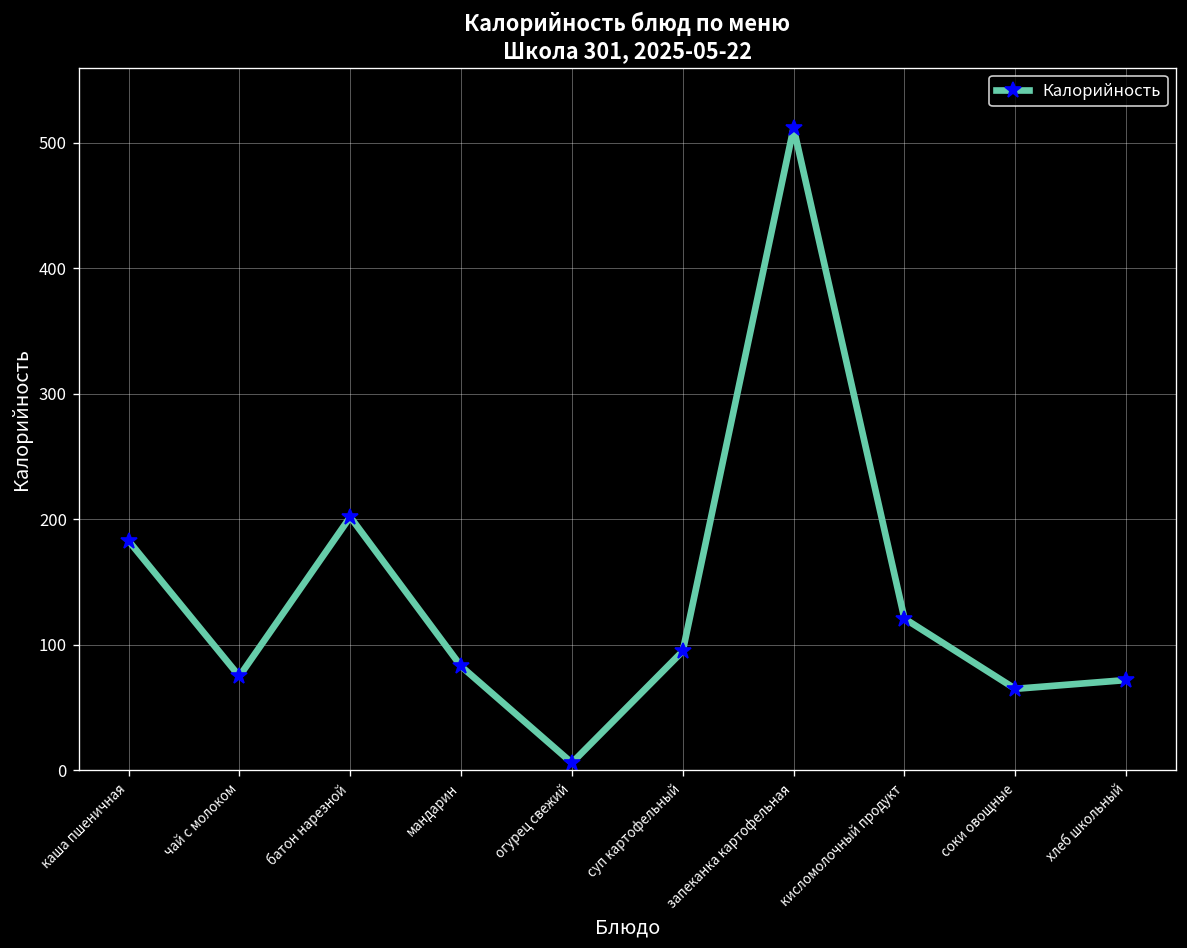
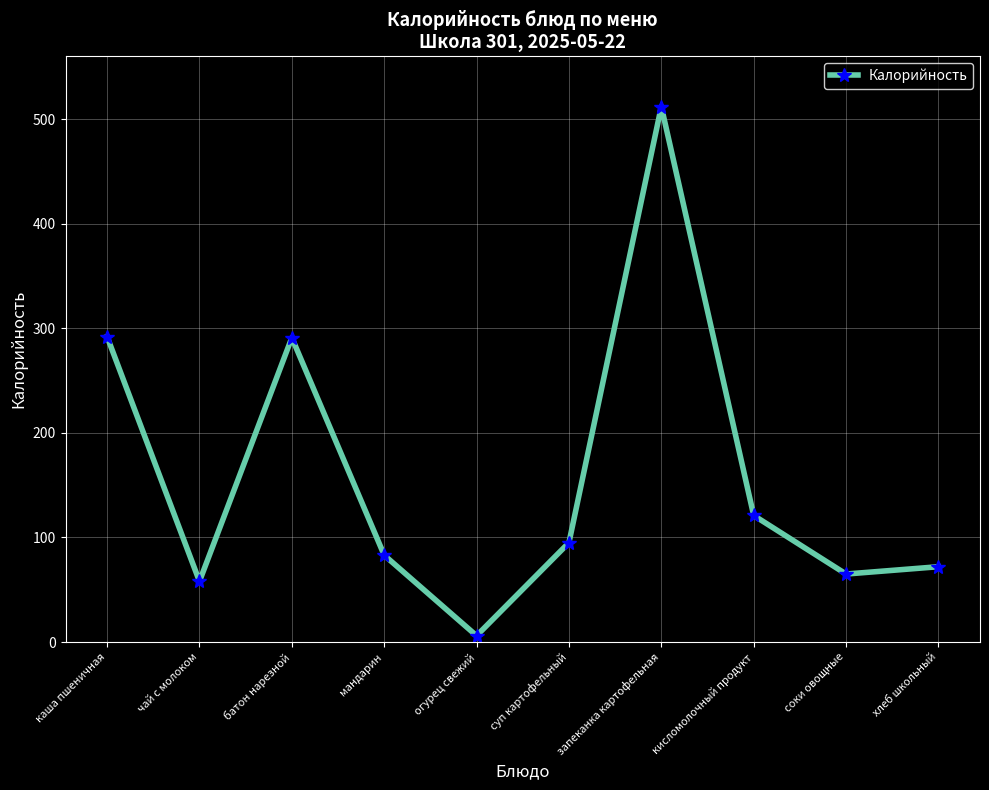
  {
-   "каша пшеничная": 183,
-   "чай с молоком": 75,
-   "батон нарезной": 202,
+   "каша пшеничная": 292,
+   "чай с молоком": 58,
+   "батон нарезной": 291,
    "мандарин": 83,
    "огурец свежий": 6,
    "суп картофельный": 95,
    "запеканка картофельная": 512,
    "кисломолочный продукт": 121,
    "соки овощные": 65,
    "хлеб школьный": 72
  }
